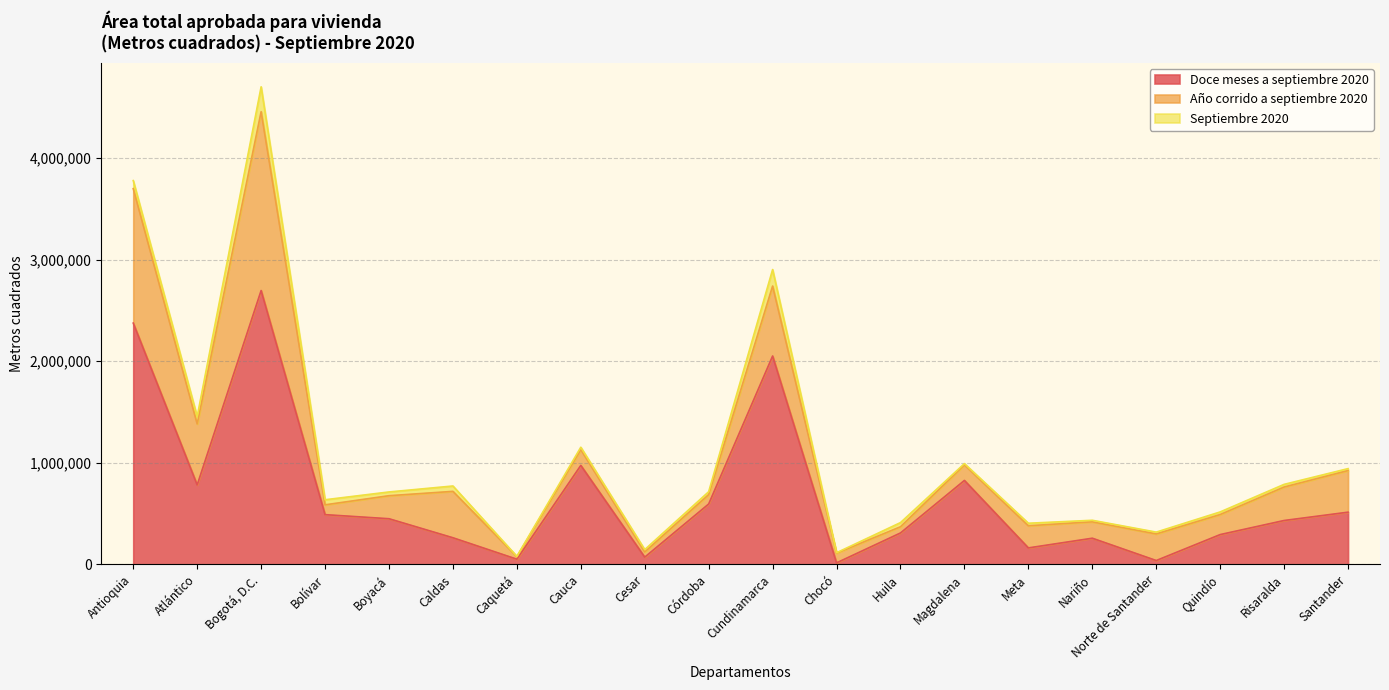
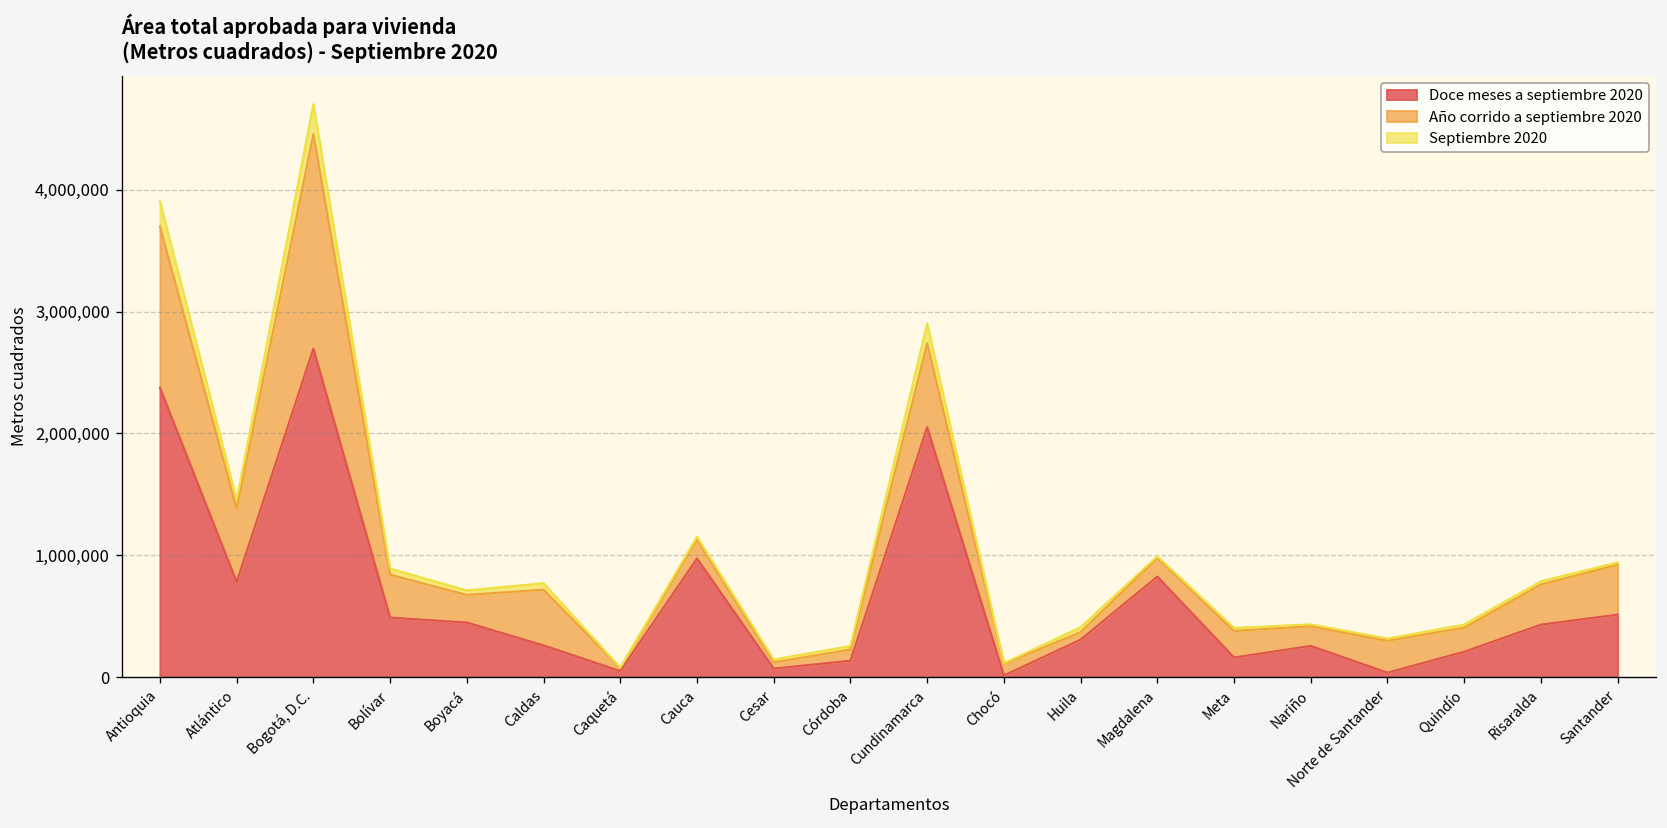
  {
    "Doce meses a septiembre 2020": {
      "Antioquia": "2,370,000",
      "Atlántico": "780,000",
      "Bogotá, D.C.": "2,700,000",
      "Bolívar": "490,000",
      "Boyacá": "450,000",
      "Caldas": "260,000",
      "Cauca": "970,000",
      "Cesar": "70,000",
-     "Córdoba": "590,000",
+     "Córdoba": "140,000",
      "Cundinamarca": "2,050,000",
      "Chocó": "10,000",
      "Huila": "310,000",
      "Magdalena": "830,000",
      "Meta": "160,000",
      "Nariño": "260,000",
      "Norte de Santander": "40,000",
-     "Quindío": "290,000",
+     "Quindío": "210,000",
      "Risaralda": "430,000",
      "Santander": "510,000"
    },
    "Año corrido a septiembre 2020": {
      "Antioquia": "1,320,000",
      "Atlántico": "600,000",
      "Bogotá, D.C.": "1,760,000",
-     "Bolívar": "100,000",
+     "Bolívar": "350,000",
      "Boyacá": "230,000",
      "Caldas": "460,000",
      "Córdoba": "90,000",
      "Cundinamarca": "690,000",
      "Huila": "60,000",
      "Meta": "220,000",
      "Quindío": "200,000",
      "Risaralda": "330,000"
    },
    "Septiembre 2020": {
-     "Antioquia": "80,000",
+     "Antioquia": "200,000",
      "Atlántico": "70,000",
      "Bogotá, D.C.": "250,000",
      "Bolívar": "50,000",
      "Boyacá": "40,000",
      "Caldas": "50,000",
      "Córdoba": "30,000",
      "Cundinamarca": "160,000",
      "Huila": "40,000",
      "Meta": "20,000",
      "Quindío": "30,000",
      "Risaralda": "30,000"
    }
  }
